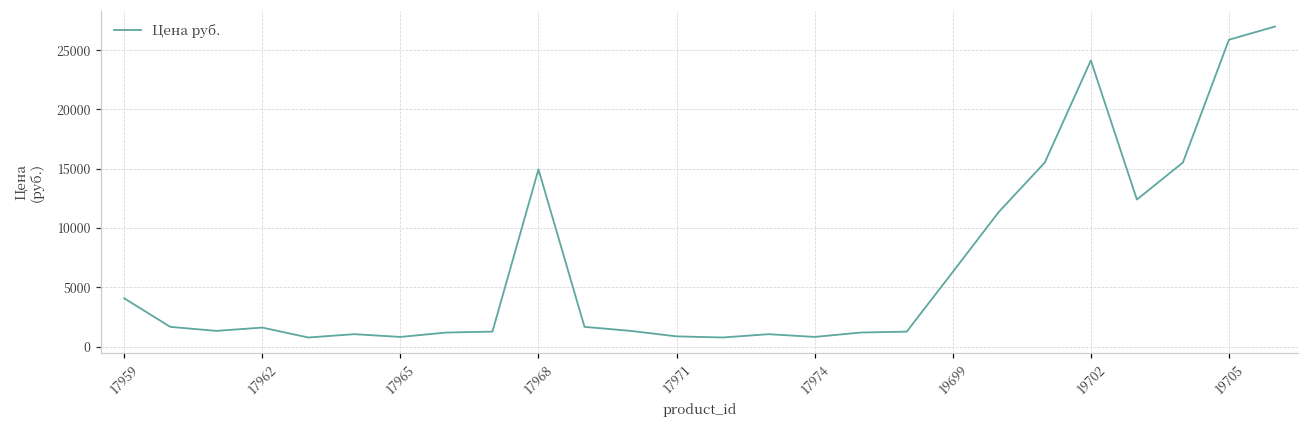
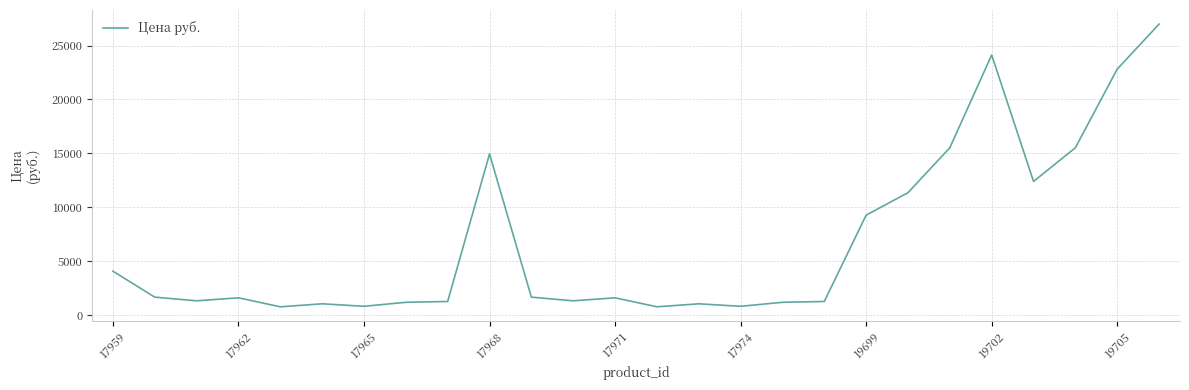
  {
    "17959": 4100,
    "17962": 1600,
    "17965": 800,
    "17968": 15000,
-   "17971": 900,
+   "17971": 1600,
    "17974": 800,
-   "19699": 6300,
+   "19699": 9300,
    "19702": 24100,
-   "19705": 25900
+   "19705": 22800
  }
